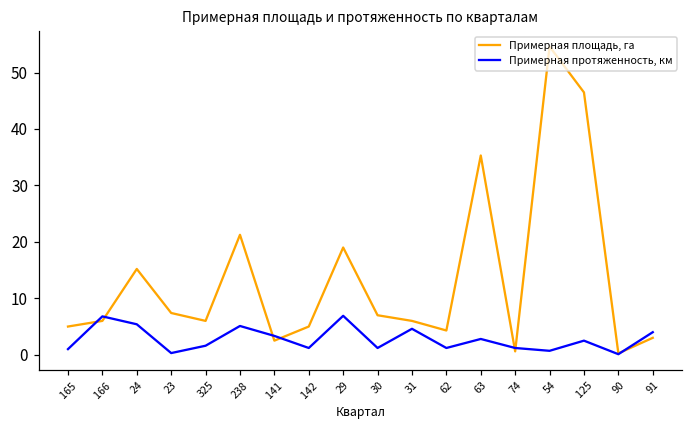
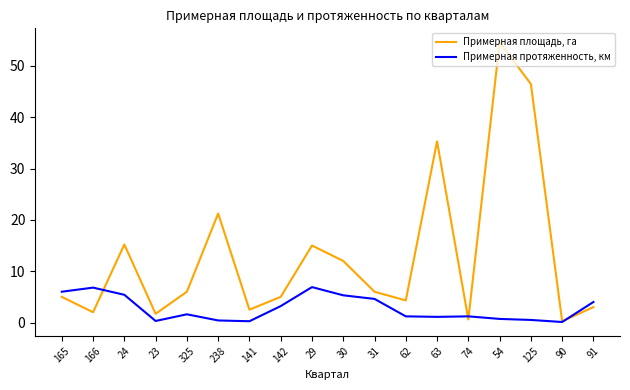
  {
    "Примерная площадь, га": {
      "165": 5,
-     "166": 6,
+     "166": 2,
      "24": 15,
-     "23": 7,
+     "23": 2,
      "325": 6,
      "238": 21,
      "141": 3,
      "142": 5,
-     "29": 19,
-     "30": 7,
+     "29": 15,
+     "30": 12,
      "31": 6,
      "62": 4,
      "63": 35,
      "74": 1,
      "125": 46,
      "91": 3
    },
    "Примерная протяженность, км": {
-     "165": 1,
+     "165": 6,
      "166": 7,
      "24": 5,
      "23": 0,
      "325": 2,
-     "238": 5,
-     "141": 3,
-     "142": 1,
+     "238": 0,
+     "141": 0,
+     "142": 3,
      "29": 7,
-     "30": 1,
+     "30": 5,
      "31": 5,
      "62": 1,
-     "63": 3,
+     "63": 1,
      "74": 1,
      "54": 1,
-     "125": 3,
+     "125": 1,
      "91": 4
    }
  }
